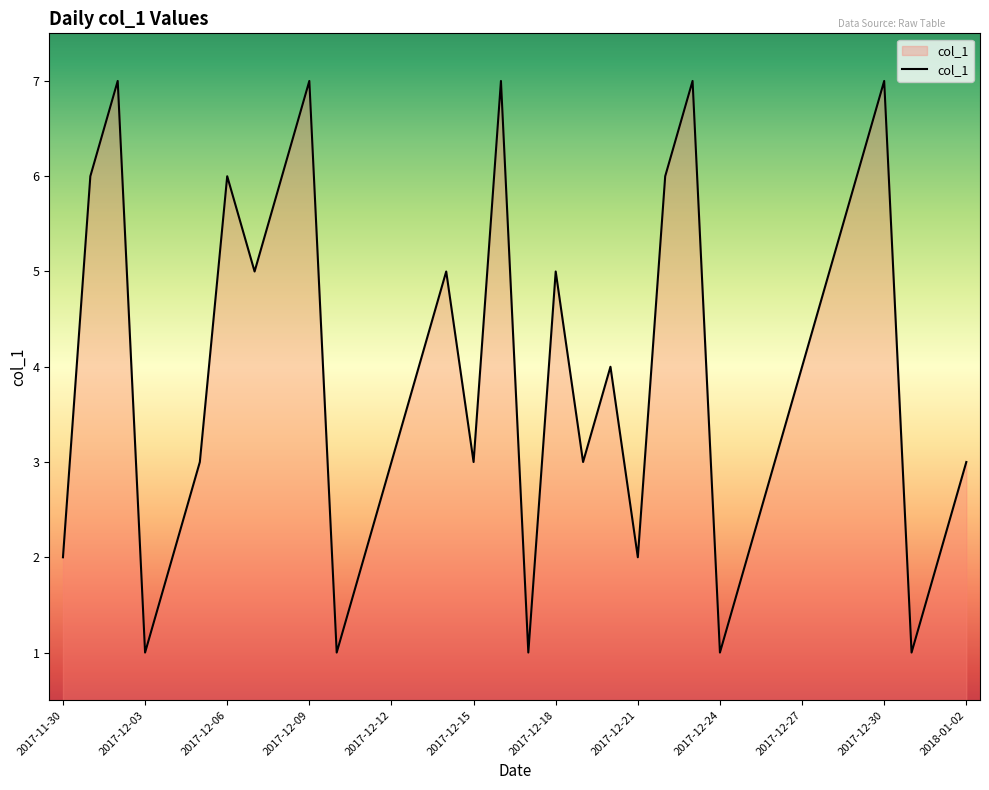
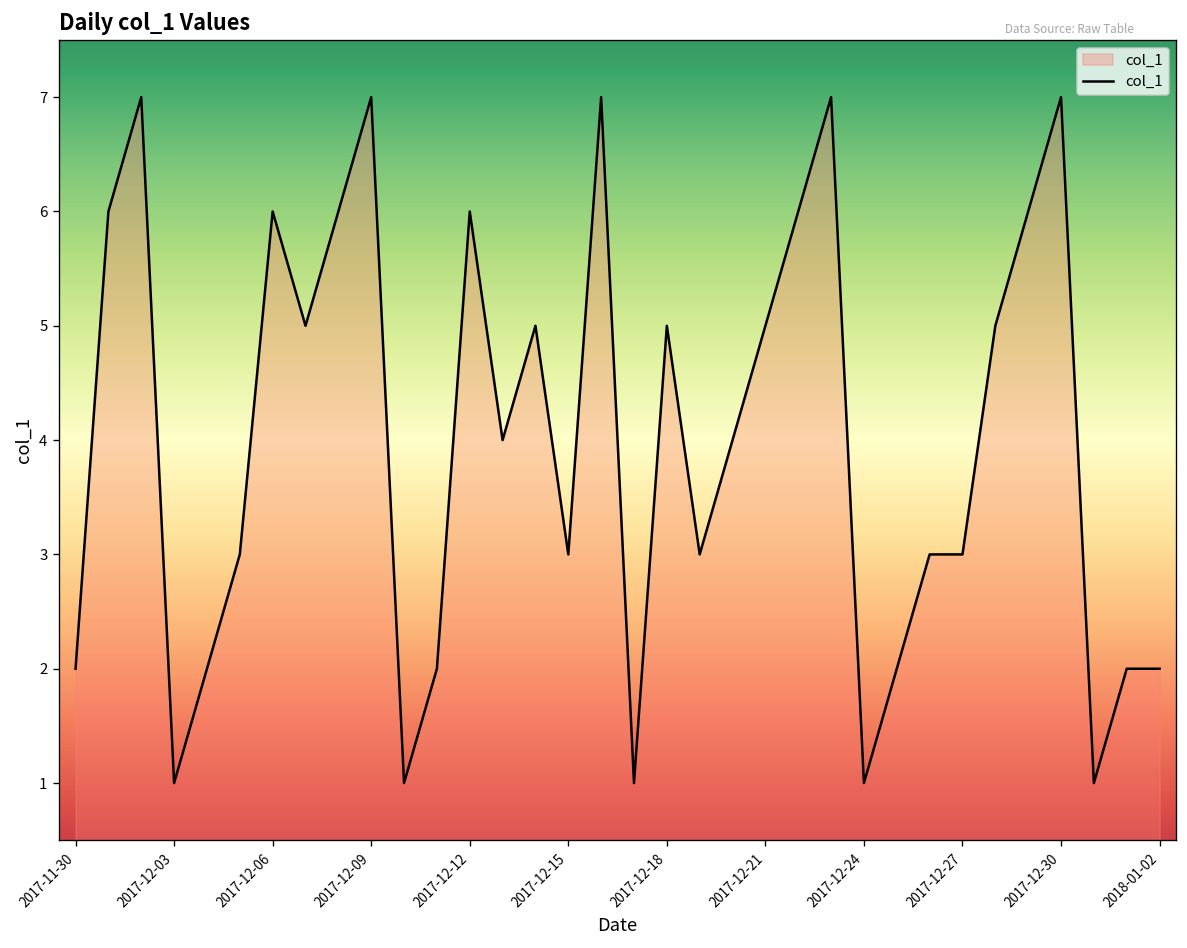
  {
    "2017-11-30": 2,
    "2017-12-03": 1,
    "2017-12-06": 6,
    "2017-12-09": 7,
-   "2017-12-12": 3,
+   "2017-12-12": 6,
    "2017-12-15": 3,
    "2017-12-18": 5,
-   "2017-12-21": 2,
+   "2017-12-21": 5,
    "2017-12-24": 1,
-   "2017-12-27": 4,
+   "2017-12-27": 3,
    "2017-12-30": 7,
-   "2018-01-02": 3
+   "2018-01-02": 2
  }
